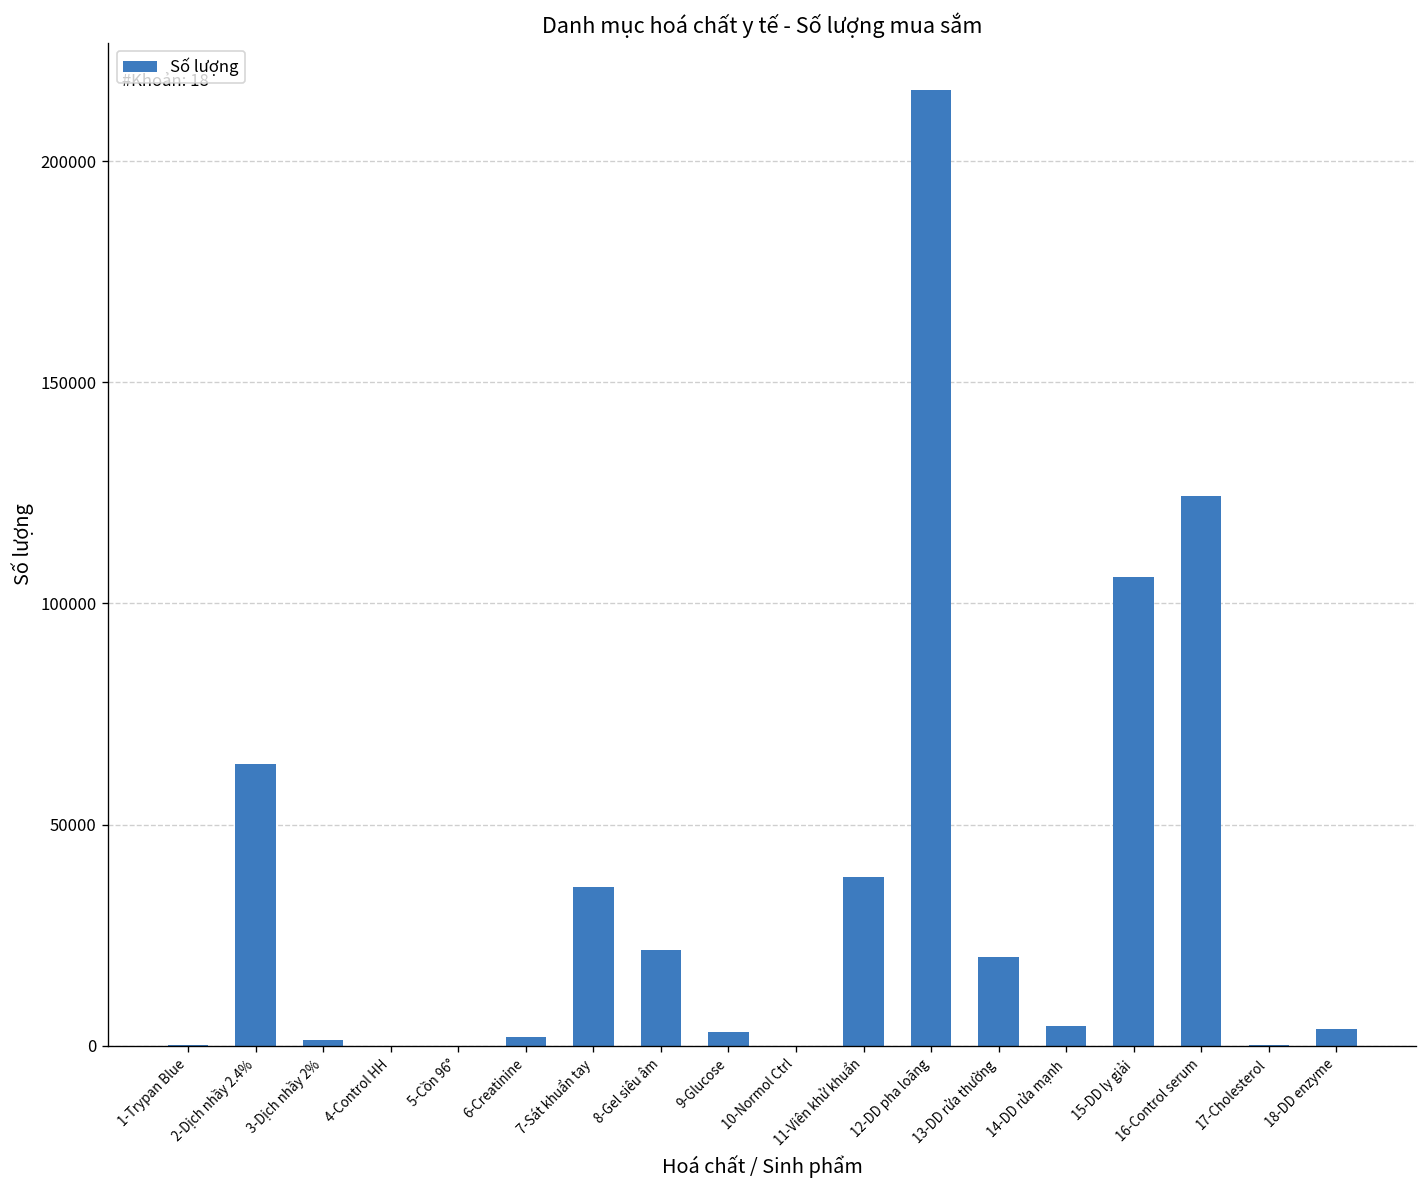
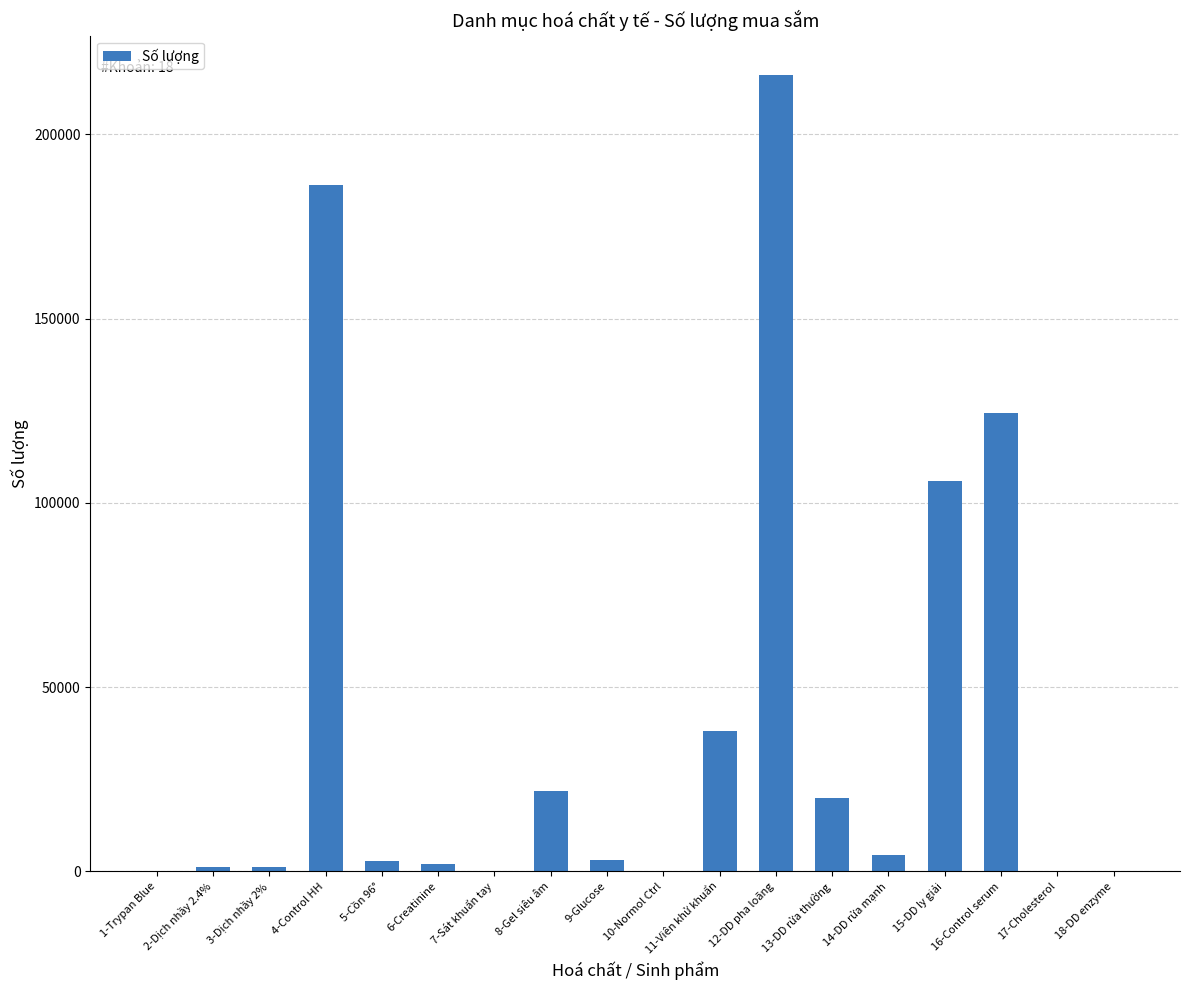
  {
-   "2-Dịch nhầy 2.4%": 64000,
+   "2-Dịch nhầy 2.4%": 1000,
    "3-Dịch nhầy 2%": 1000,
-   "4-Control HH": 0,
-   "5-Cồn 96°": 0,
+   "4-Control HH": 186000,
+   "5-Cồn 96°": 3000,
    "6-Creatinine": 2000,
-   "7-Sát khuẩn tay": 36000,
+   "7-Sát khuẩn tay": 0,
    "8-Gel siêu âm": 22000,
    "9-Glucose": 3000,
    "11-Viên khử khuẩn": 38000,
    "12-DD pha loãng": 216000,
    "13-DD rửa thường": 20000,
    "14-DD rửa mạnh": 4000,
    "15-DD ly giải": 106000,
    "16-Control serum": 124000,
-   "18-DD enzyme": 4000
+   "18-DD enzyme": 0
  }
